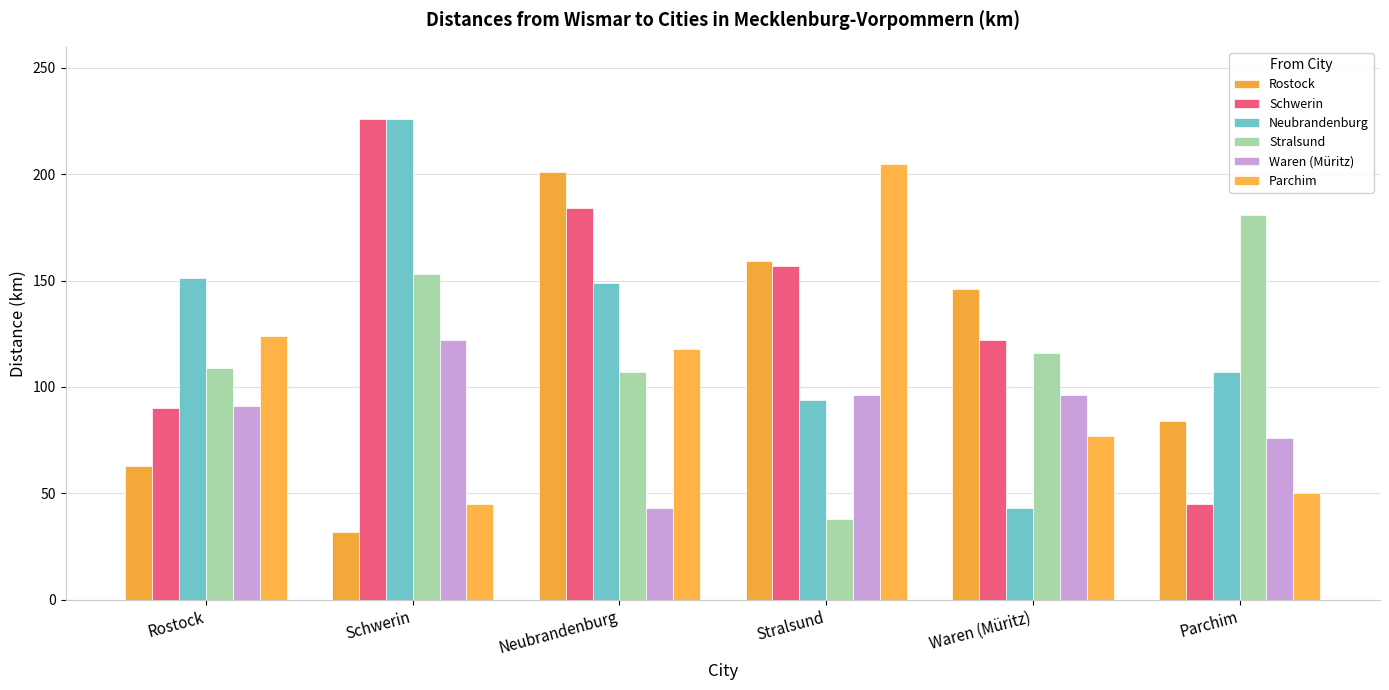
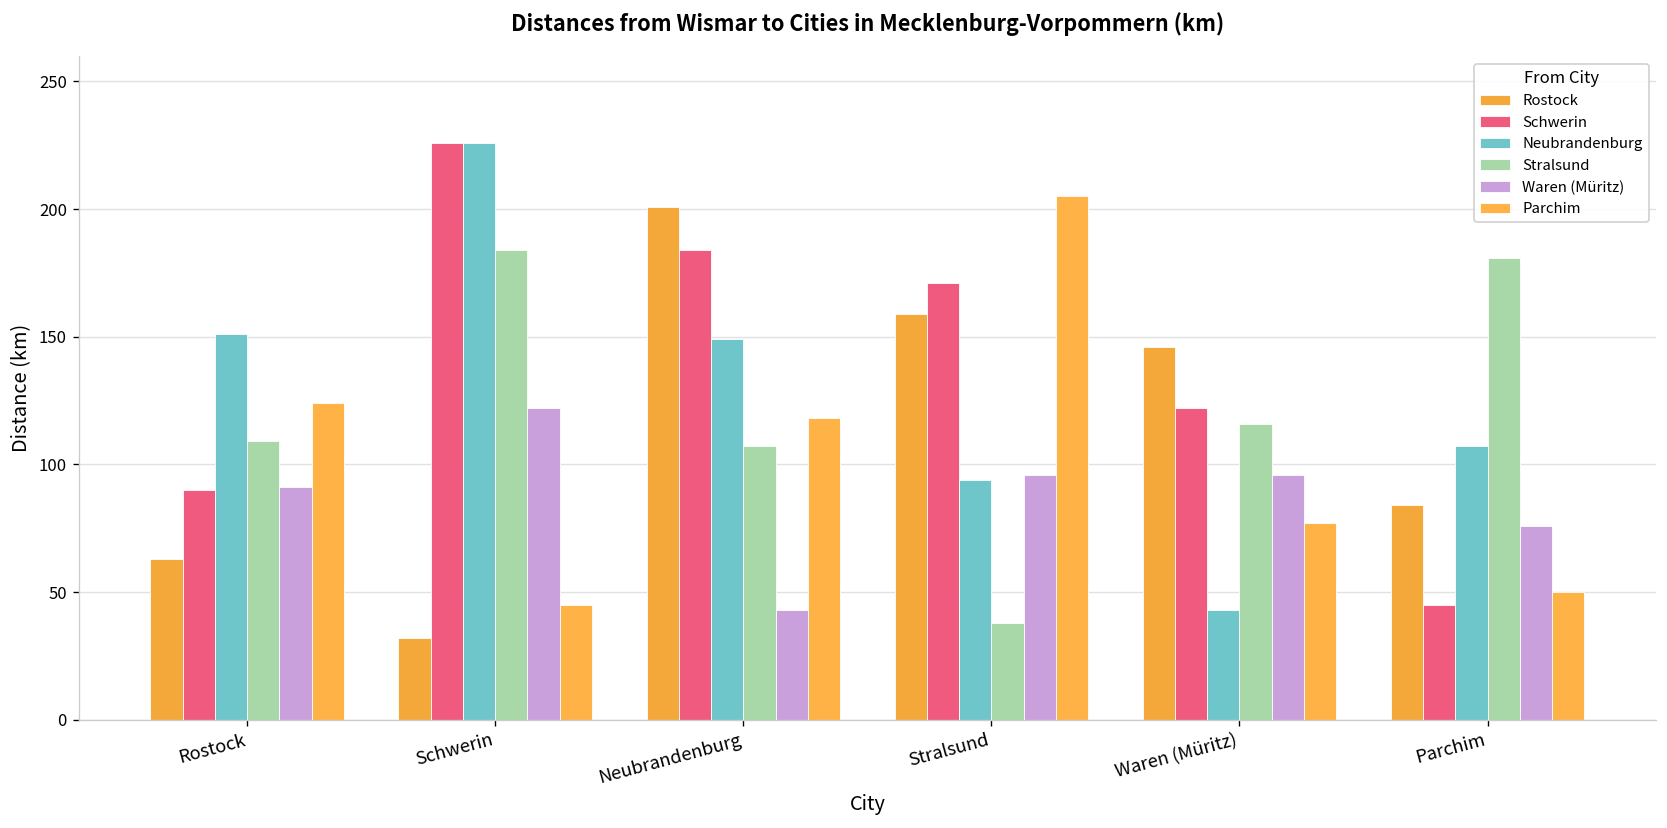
  {
    "Schwerin": {
      "Rostock": 90,
      "Schwerin": 226,
      "Neubrandenburg": 184,
-     "Stralsund": 157,
+     "Stralsund": 171,
      "Waren (Müritz)": 122,
      "Parchim": 45
    },
    "Neubrandenburg": {
      "Rostock": 151,
      "Schwerin": 226,
      "Neubrandenburg": 149,
      "Stralsund": 94,
      "Waren (Müritz)": 43,
      "Parchim": 107
    },
    "Stralsund": {
      "Rostock": 109,
-     "Schwerin": 153,
+     "Schwerin": 184,
      "Neubrandenburg": 107,
      "Stralsund": 38,
      "Waren (Müritz)": 116,
      "Parchim": 181
    },
    "Waren (Müritz)": {
      "Rostock": 91,
      "Schwerin": 122,
      "Neubrandenburg": 43,
      "Stralsund": 96,
      "Waren (Müritz)": 96,
      "Parchim": 76
    }
  }
